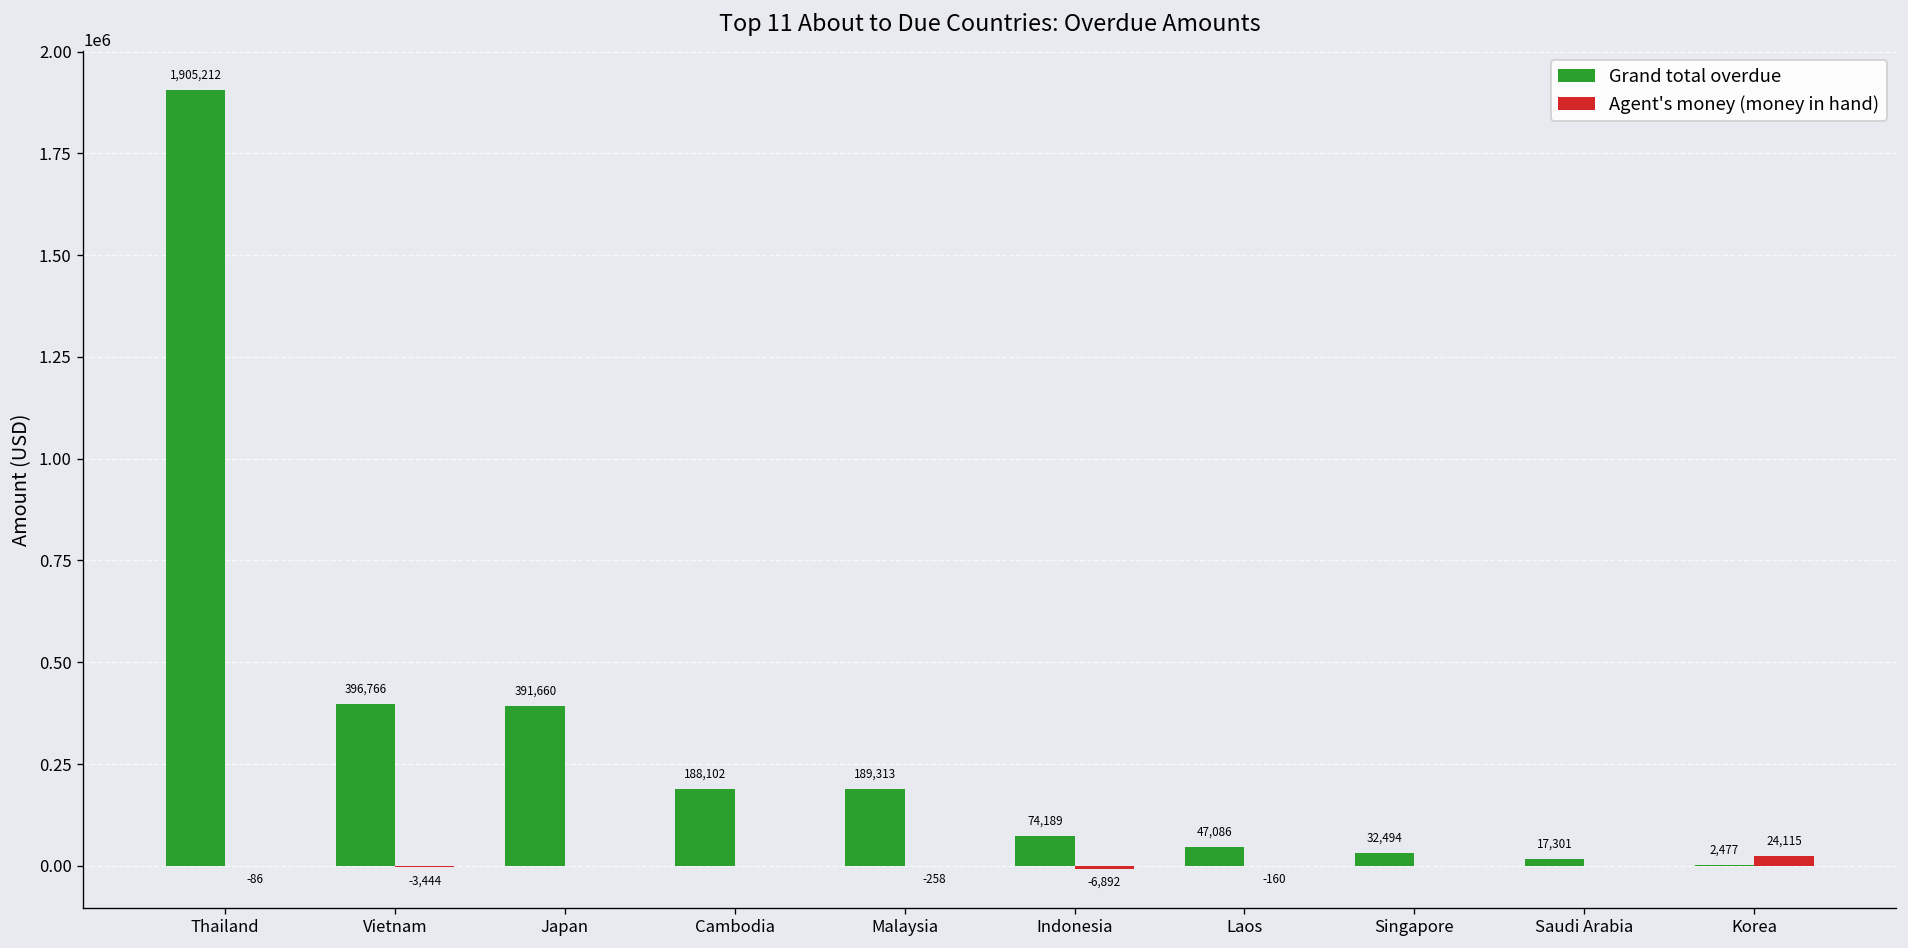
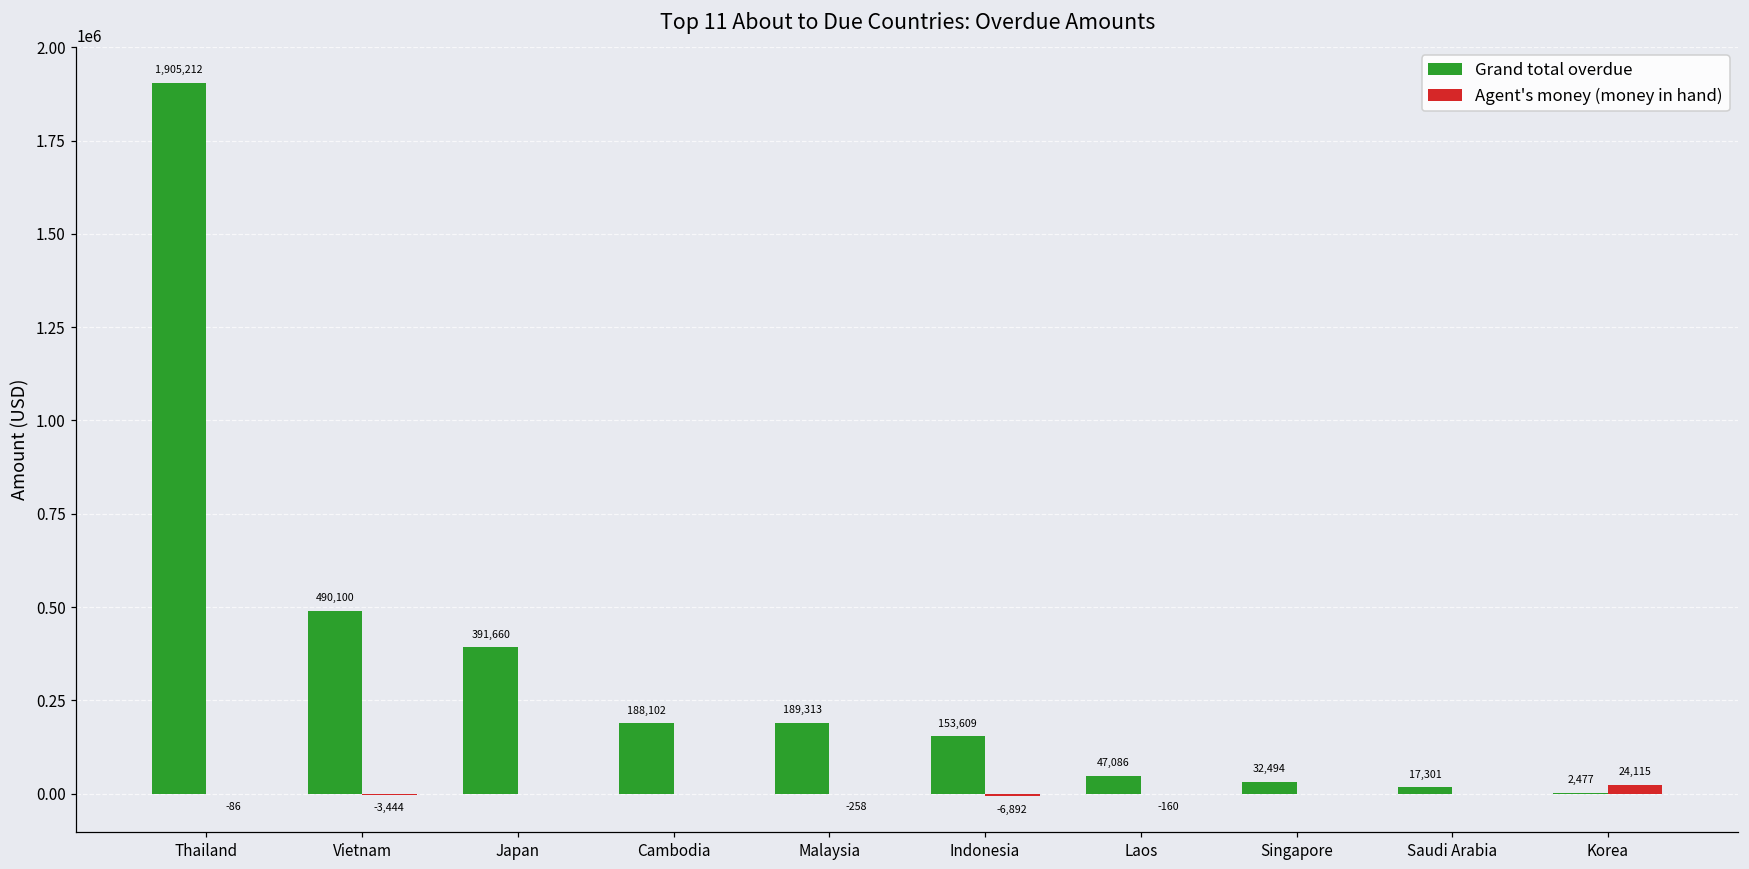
  {
    "Grand total overdue": {
      "Thailand": "1,905,212",
-     "Vietnam": "396,766",
+     "Vietnam": "490,100",
      "Japan": "391,660",
      "Cambodia": "188,102",
      "Malaysia": "189,313",
-     "Indonesia": "74,189",
+     "Indonesia": "153,609",
      "Laos": "47,086",
      "Singapore": "32,494",
      "Saudi Arabia": "17,301",
      "Korea": "2,477"
    },
    "Agent's money (money in hand)": {
      "Thailand": "-86",
      "Vietnam": "-3,444",
      "Malaysia": "-258",
      "Indonesia": "-6,892",
      "Laos": "-160",
      "Korea": "24,115"
    }
  }
